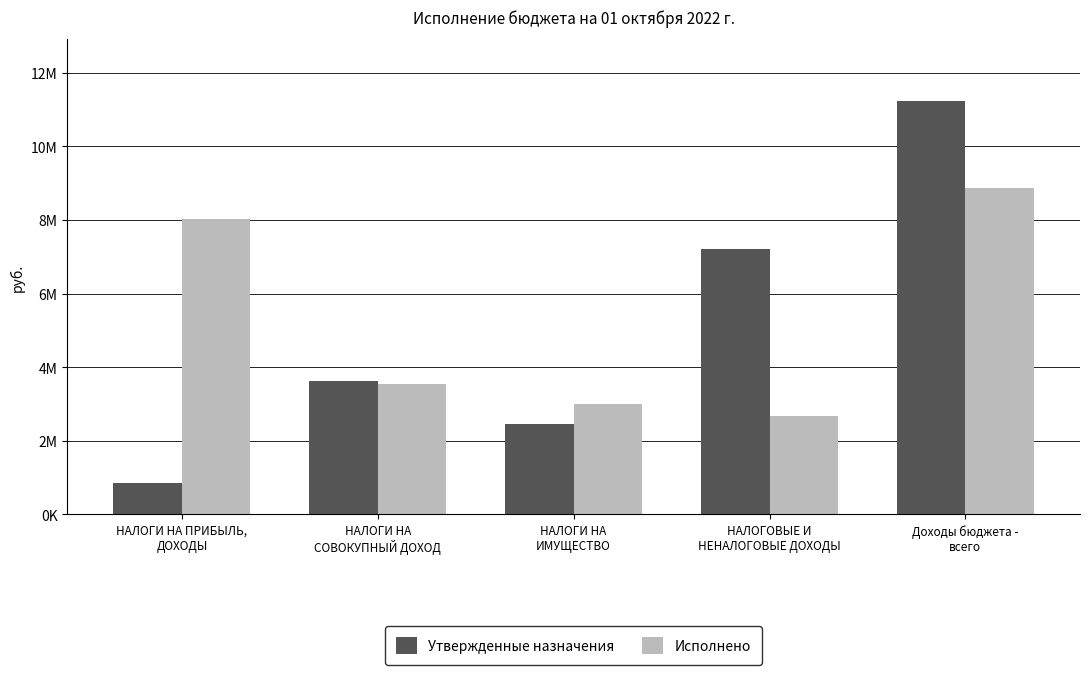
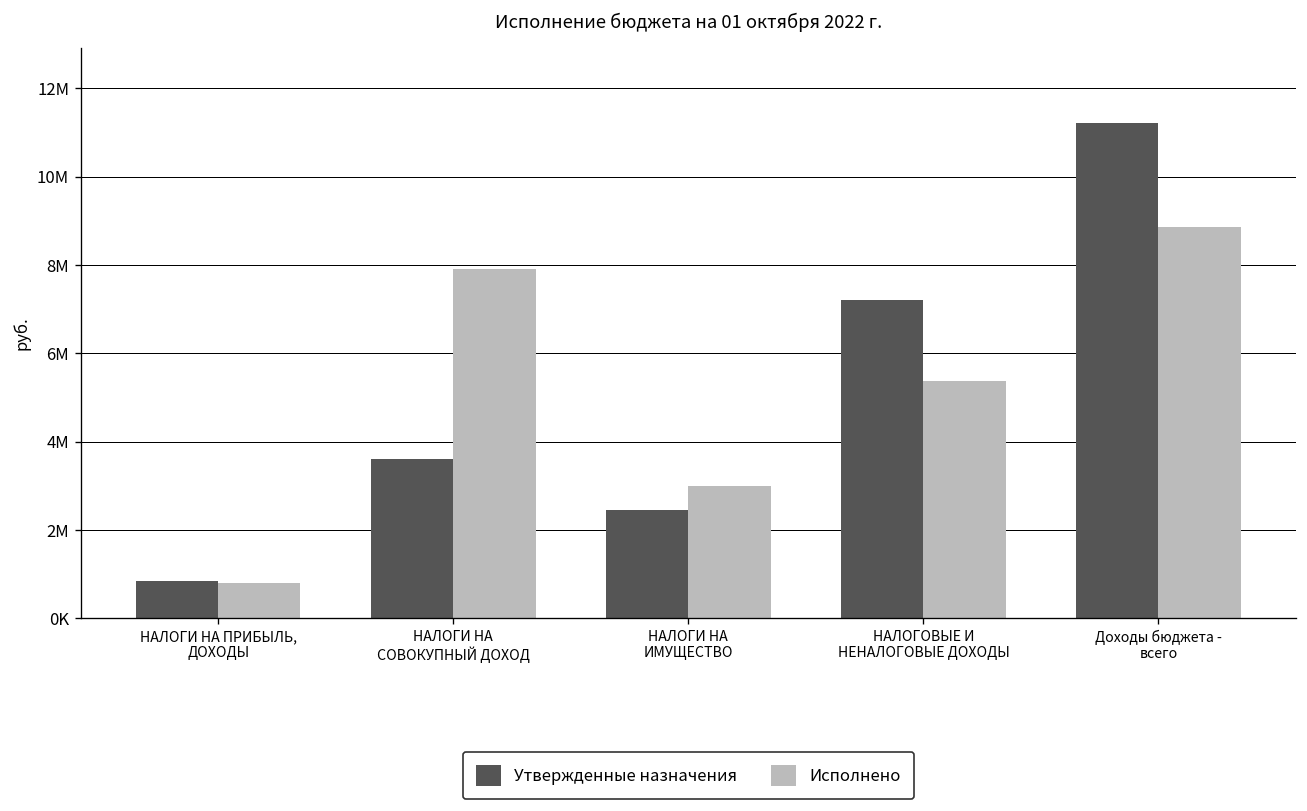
  {
    "Утвержденные назначения": {
      "НАЛОГИ НА ПРИБЫЛЬ, ДОХОДЫ": 800000,
      "НАЛОГИ НА СОВОКУПНЫЙ ДОХОД": 3600000,
      "НАЛОГИ НА ИМУЩЕСТВО": 2500000,
      "НАЛОГОВЫЕ И НЕНАЛОГОВЫЕ ДОХОДЫ": 7200000,
      "Доходы бюджета - всего": 11200000
    },
    "Исполнено": {
-     "НАЛОГИ НА ПРИБЫЛЬ, ДОХОДЫ": 8000000,
-     "НАЛОГИ НА СОВОКУПНЫЙ ДОХОД": 3500000,
+     "НАЛОГИ НА ПРИБЫЛЬ, ДОХОДЫ": 800000,
+     "НАЛОГИ НА СОВОКУПНЫЙ ДОХОД": 7900000,
      "НАЛОГИ НА ИМУЩЕСТВО": 3000000,
-     "НАЛОГОВЫЕ И НЕНАЛОГОВЫЕ ДОХОДЫ": 2700000,
+     "НАЛОГОВЫЕ И НЕНАЛОГОВЫЕ ДОХОДЫ": 5400000,
      "Доходы бюджета - всего": 8900000
    }
  }
